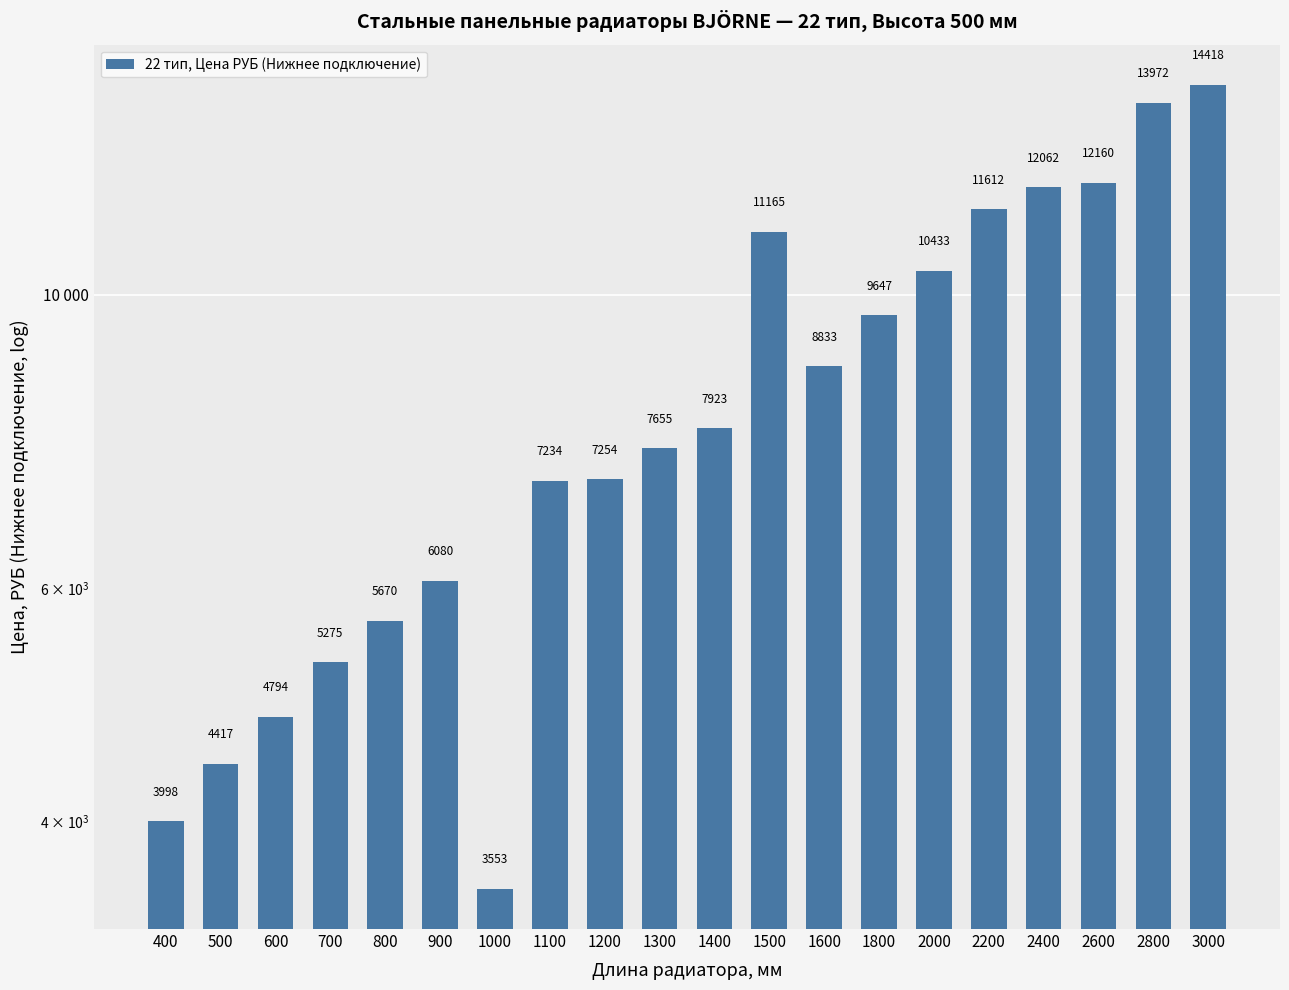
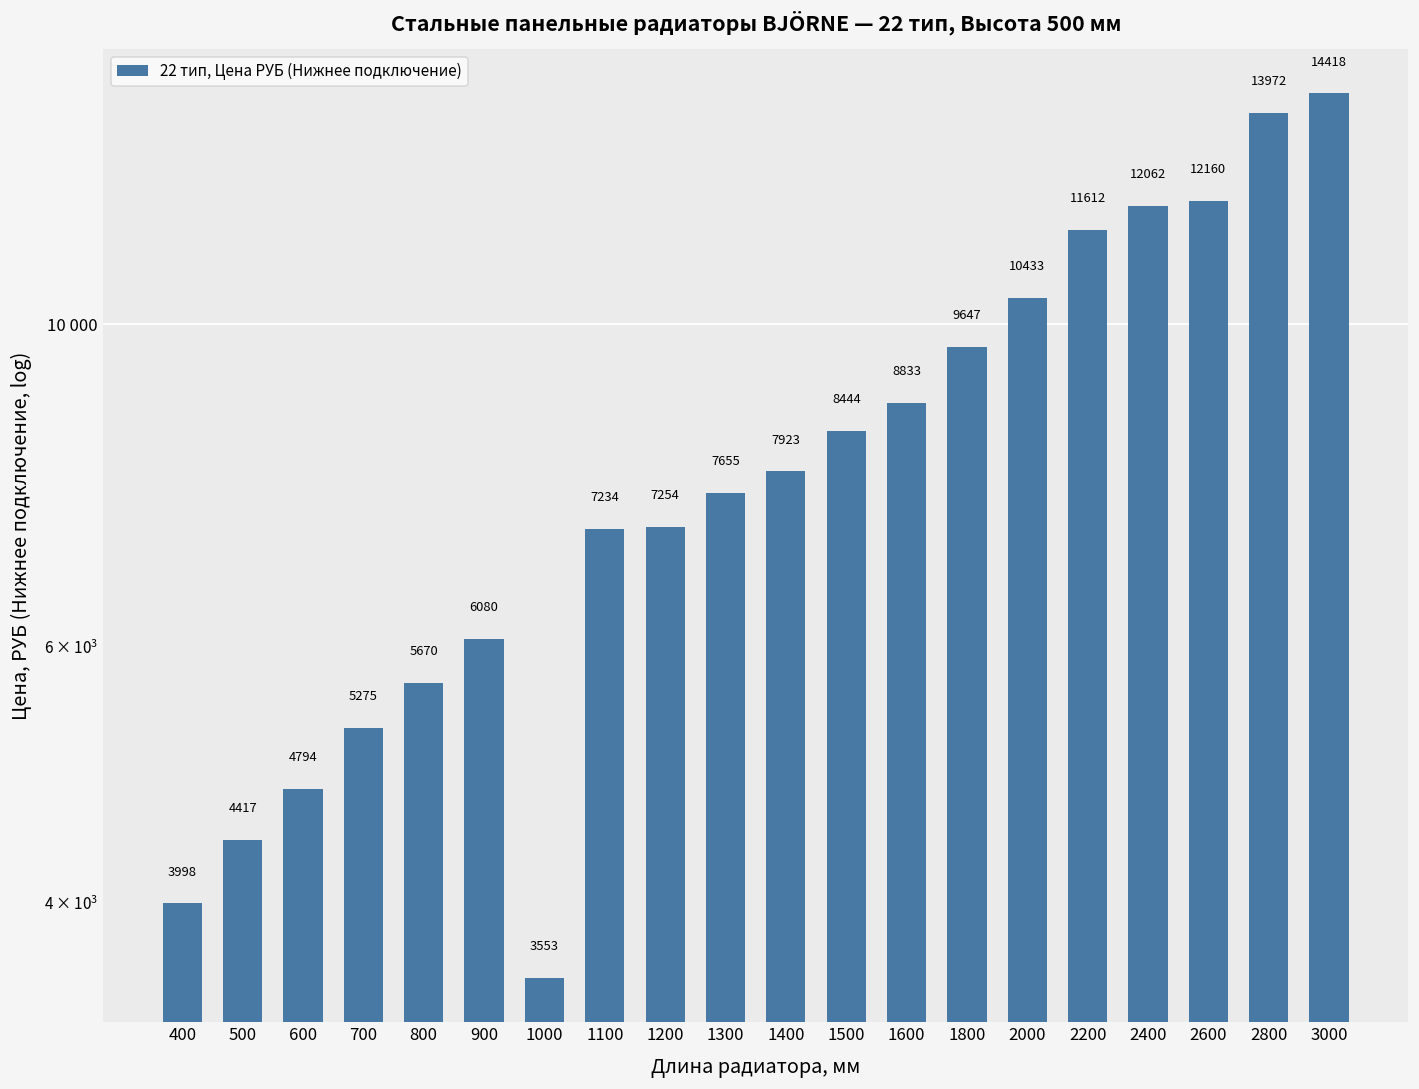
  {
    "400": 3998,
    "500": 4417,
    "600": 4794,
    "700": 5275,
    "800": 5670,
    "900": 6080,
    "1000": 3553,
    "1100": 7234,
    "1200": 7254,
    "1300": 7655,
    "1400": 7923,
-   "1500": 11165,
+   "1500": 8444,
    "1600": 8833,
    "1800": 9647,
    "2000": 10433,
    "2200": 11612,
    "2400": 12062,
    "2600": 12160,
    "2800": 13972,
    "3000": 14418
  }
